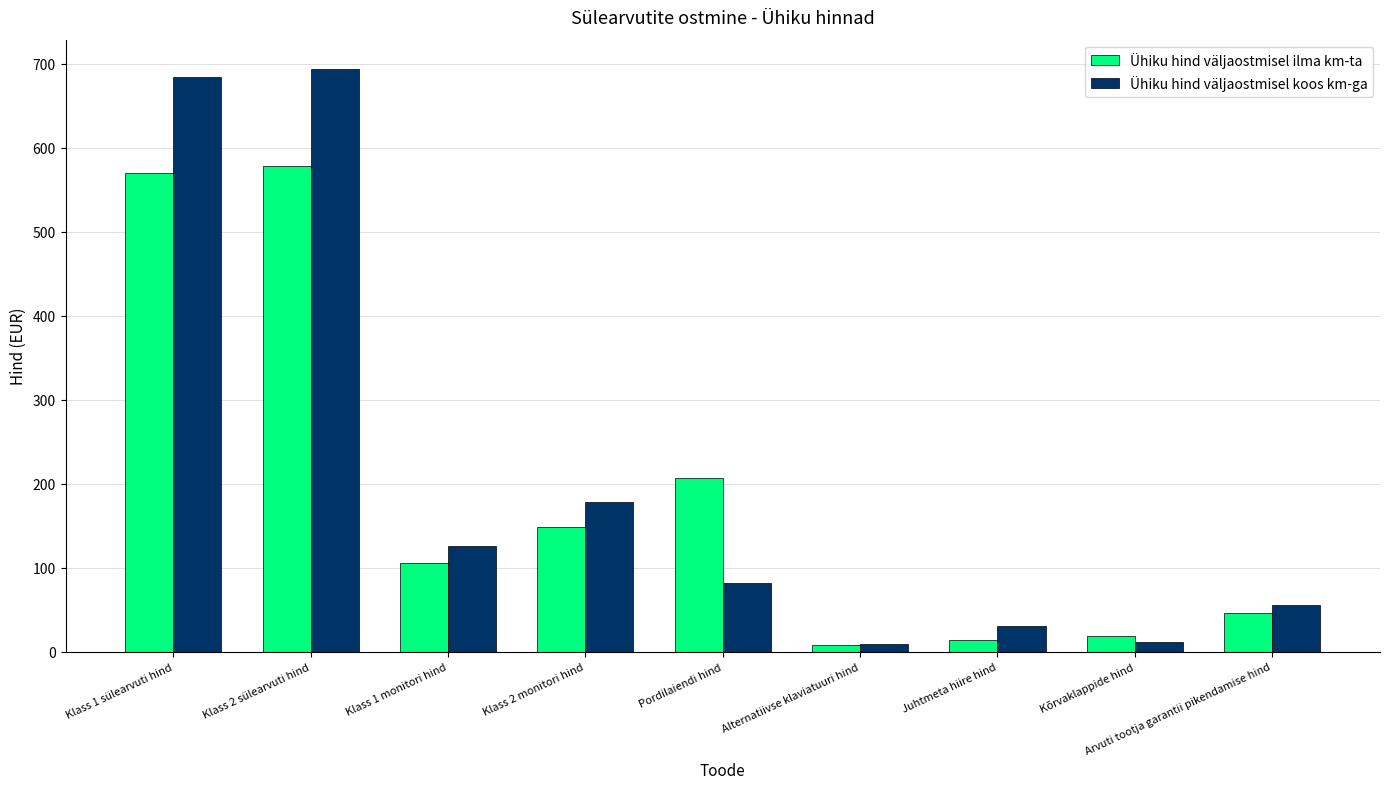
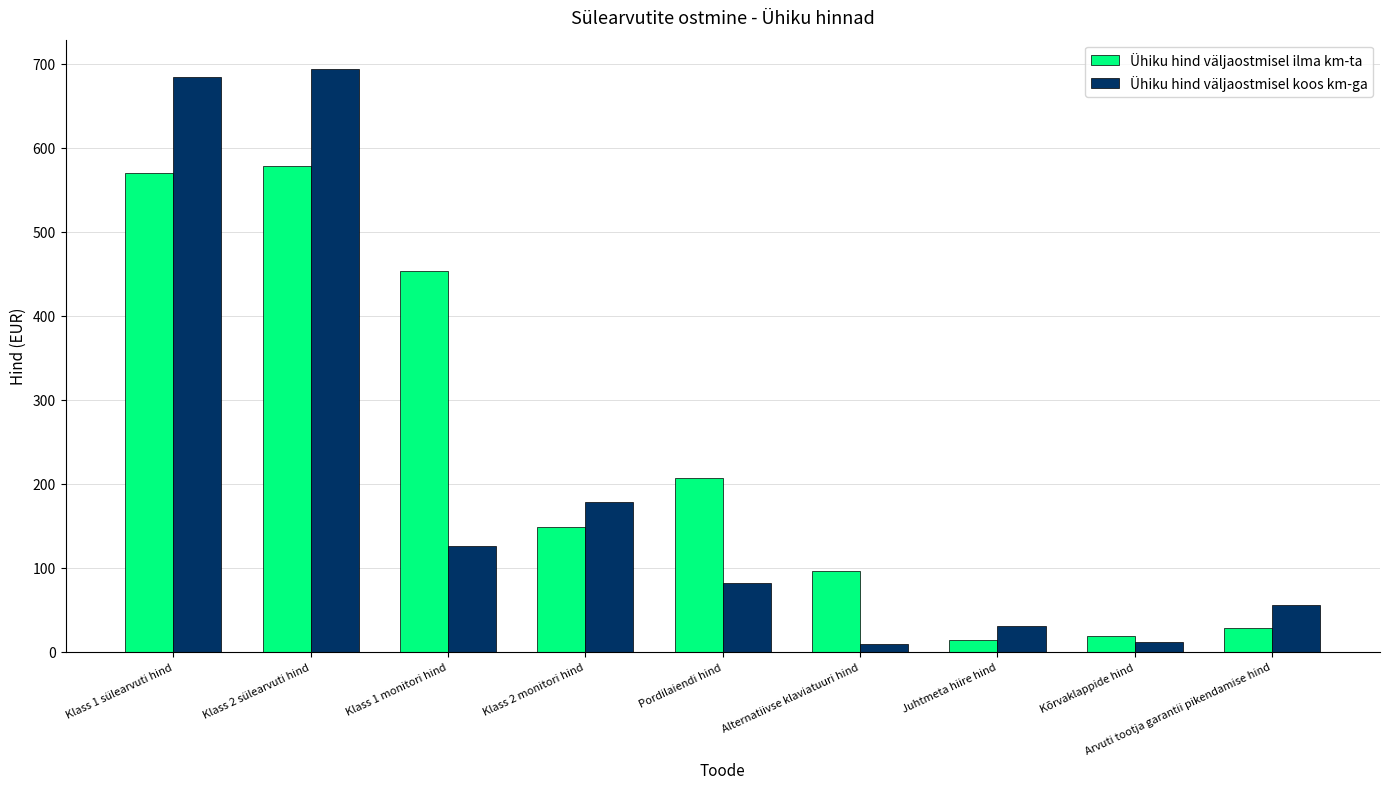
  {
    "Ühiku hind väljaostmisel ilma km-ta": {
      "Klass 1 sülearvuti hind": 570,
      "Klass 2 sülearvuti hind": 580,
-     "Klass 1 monitori hind": 110,
+     "Klass 1 monitori hind": 450,
      "Klass 2 monitori hind": 150,
      "Pordilaiendi hind": 210,
-     "Alternatiivse klaviatuuri hind": 10,
+     "Alternatiivse klaviatuuri hind": 100,
      "Juhtmeta hiire hind": 10,
      "Kõrvaklappide hind": 20,
-     "Arvuti tootja garantii pikendamise hind": 50
+     "Arvuti tootja garantii pikendamise hind": 30
    },
    "Ühiku hind väljaostmisel koos km-ga": {
      "Klass 1 sülearvuti hind": 680,
      "Klass 2 sülearvuti hind": 690,
      "Klass 1 monitori hind": 130,
      "Klass 2 monitori hind": 180,
      "Pordilaiendi hind": 80,
      "Alternatiivse klaviatuuri hind": 10,
      "Juhtmeta hiire hind": 30,
      "Kõrvaklappide hind": 10,
      "Arvuti tootja garantii pikendamise hind": 60
    }
  }
